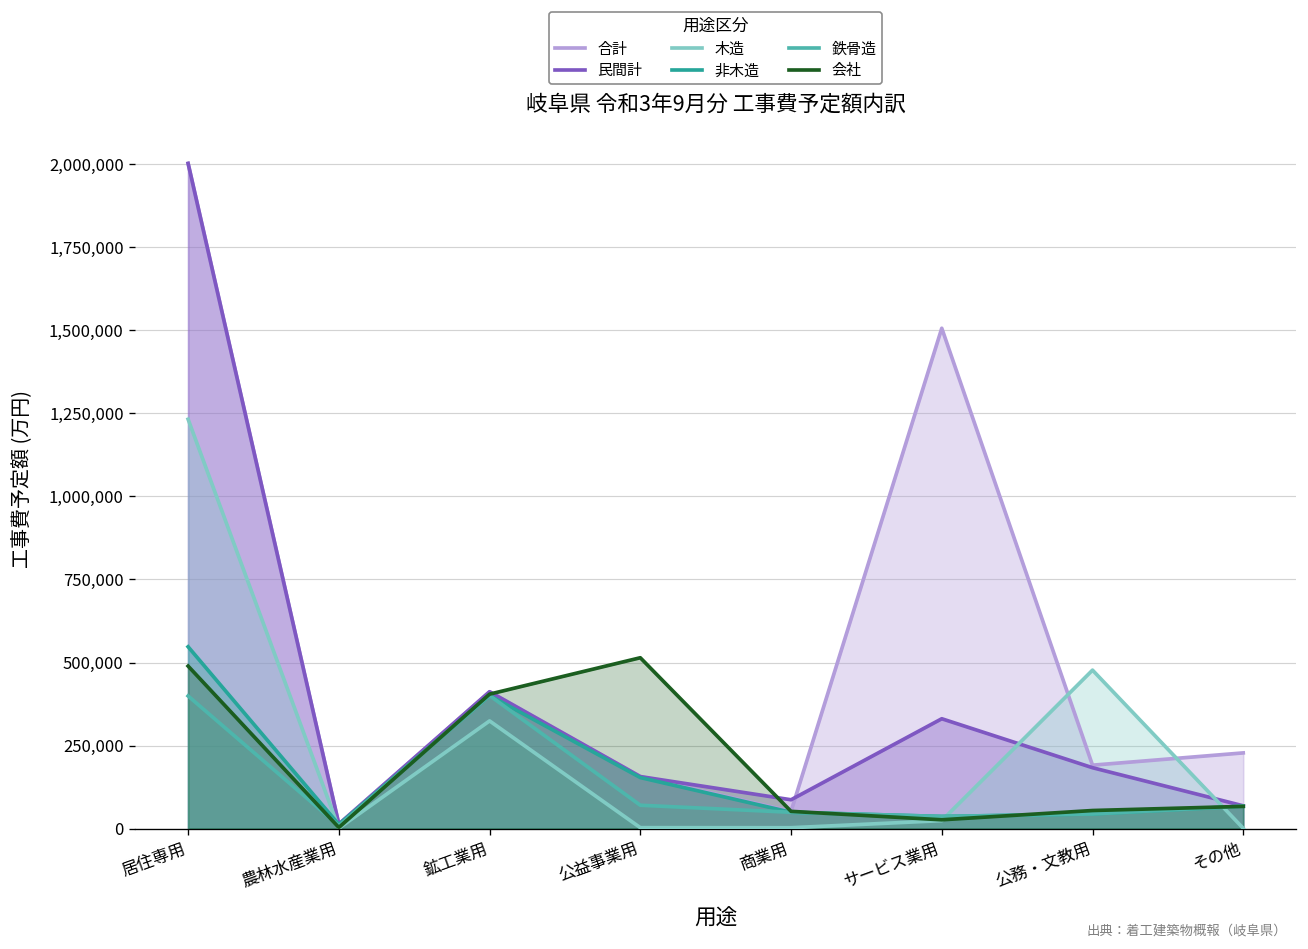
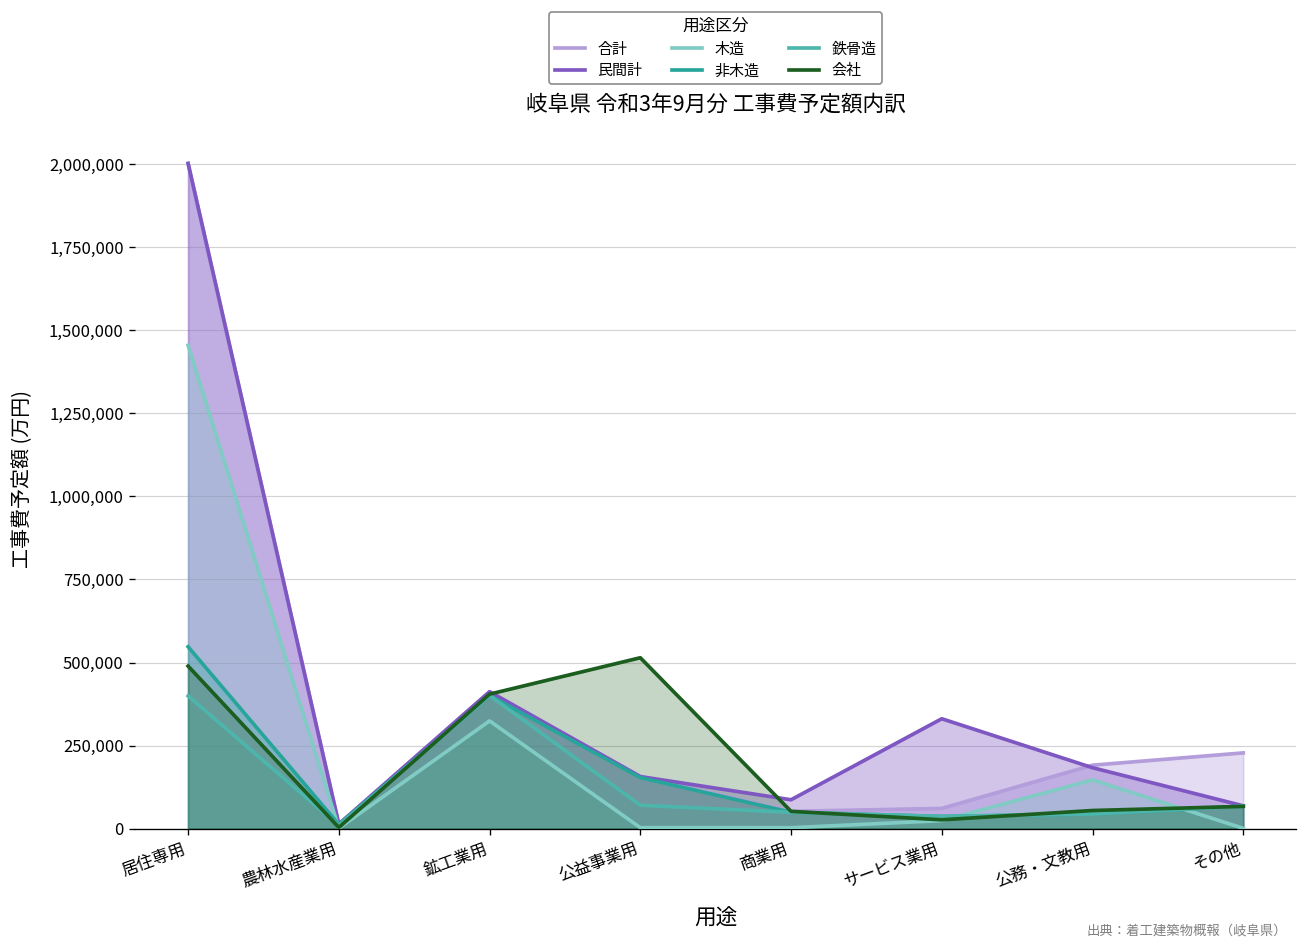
  {
    "合計": {
-     "サービス業用": "1,510,000",
+     "サービス業用": "60,000",
      "その他": "230,000"
    },
    "民間計": {
      "商業用": "90,000",
      "サービス業用": "330,000"
    },
    "木造": {
-     "居住専用": "1,230,000",
+     "居住専用": "1,450,000",
      "鉱工業用": "320,000",
      "公益事業用": "0",
      "商業用": "0",
-     "公務・文教用": "480,000",
+     "公務・文教用": "150,000",
      "その他": "0"
    },
    "会社": {
      "居住専用": "490,000",
      "公益事業用": "510,000",
      "公務・文教用": "50,000"
    }
  }
